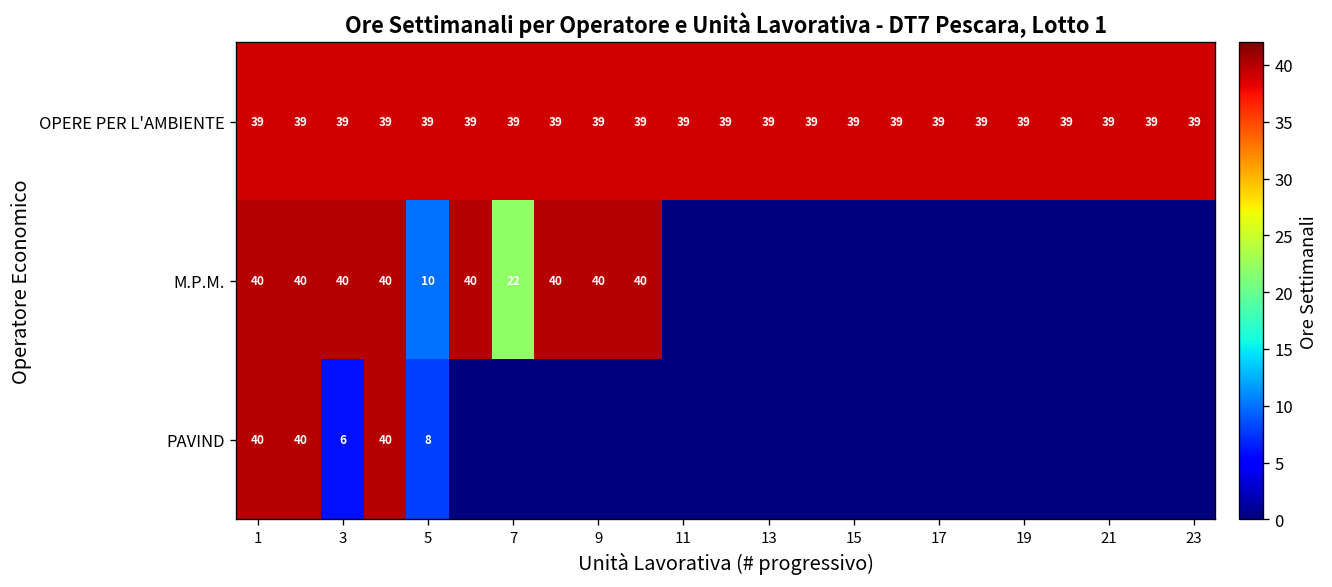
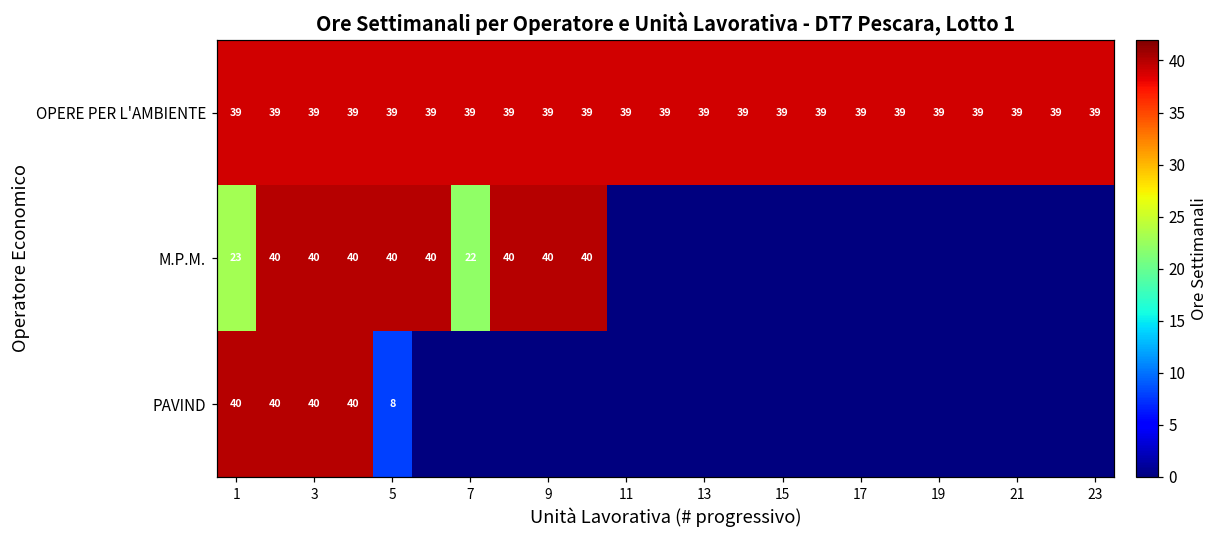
  {
    "OPERE PER L'AMBIENTE": {
      "1": 39,
      "3": 39,
      "5": 39,
      "7": 39,
      "9": 39,
      "11": 39,
      "13": 39,
      "15": 39,
      "17": 39,
      "19": 39,
      "21": 39,
      "23": 39
    },
    "M.P.M.": {
-     "1": 40,
+     "1": 23,
      "3": 40,
-     "5": 10,
+     "5": 40,
      "7": 22,
      "9": 40
    },
    "PAVIND": {
      "1": 40,
-     "3": 6,
+     "3": 40,
      "5": 8
    }
  }
